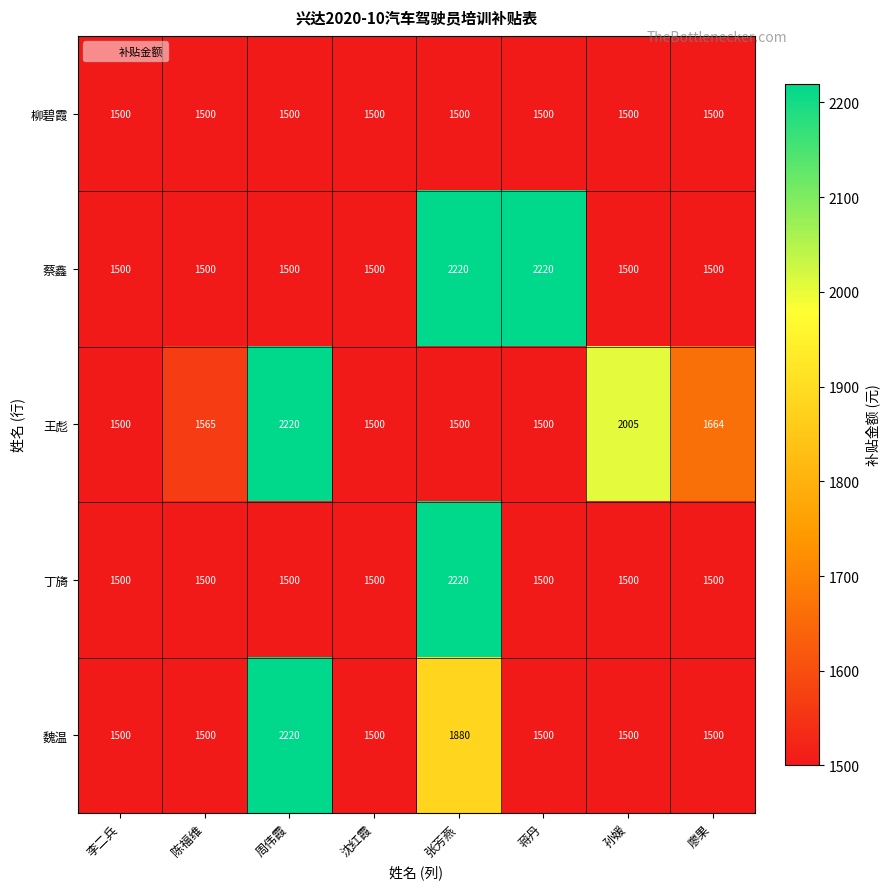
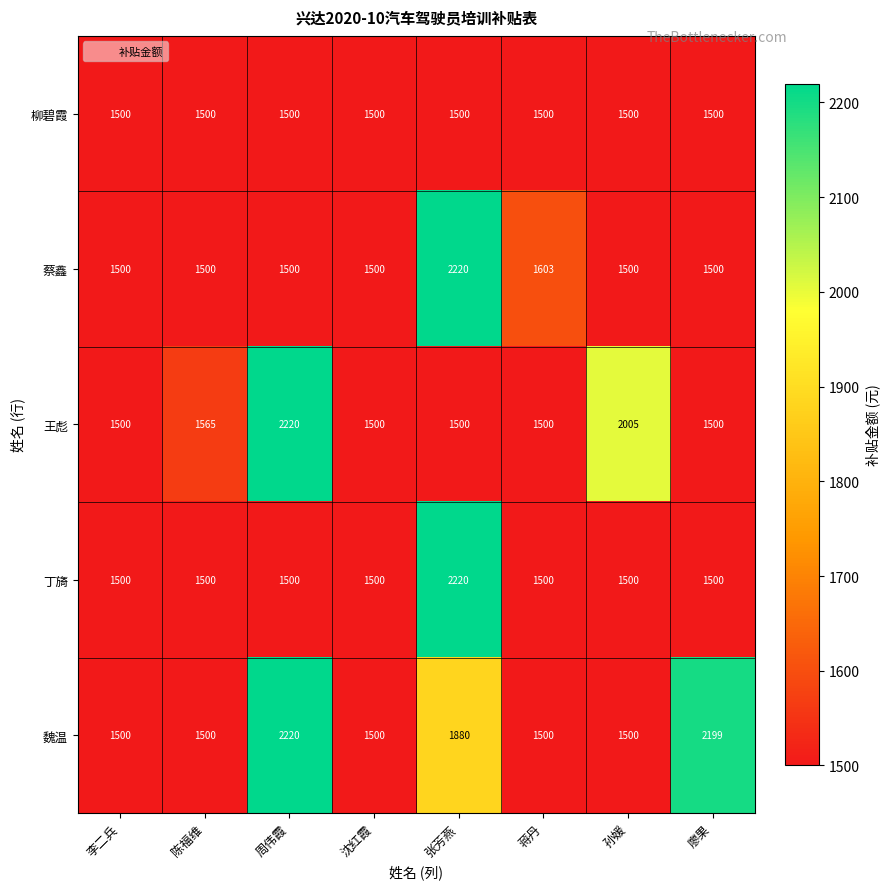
  {
    "柳碧霞": {
      "李二兵": 1500,
      "陈福维": 1500,
      "周伟霞": 1500,
      "沈红霞": 1500,
      "张芳燕": 1500,
      "蒋丹": 1500,
      "孙媛": 1500,
      "廖果": 1500
    },
    "蔡鑫": {
      "李二兵": 1500,
      "陈福维": 1500,
      "周伟霞": 1500,
      "沈红霞": 1500,
      "张芳燕": 2220,
-     "蒋丹": 2220,
+     "蒋丹": 1603,
      "孙媛": 1500,
      "廖果": 1500
    },
    "王彪": {
      "李二兵": 1500,
      "陈福维": 1565,
      "周伟霞": 2220,
      "沈红霞": 1500,
      "张芳燕": 1500,
      "蒋丹": 1500,
      "孙媛": 2005,
-     "廖果": 1664
+     "廖果": 1500
    },
    "丁旖": {
      "李二兵": 1500,
      "陈福维": 1500,
      "周伟霞": 1500,
      "沈红霞": 1500,
      "张芳燕": 2220,
      "蒋丹": 1500,
      "孙媛": 1500,
      "廖果": 1500
    },
    "魏温": {
      "李二兵": 1500,
      "陈福维": 1500,
      "周伟霞": 2220,
      "沈红霞": 1500,
      "张芳燕": 1880,
      "蒋丹": 1500,
      "孙媛": 1500,
-     "廖果": 1500
+     "廖果": 2199
    }
  }
